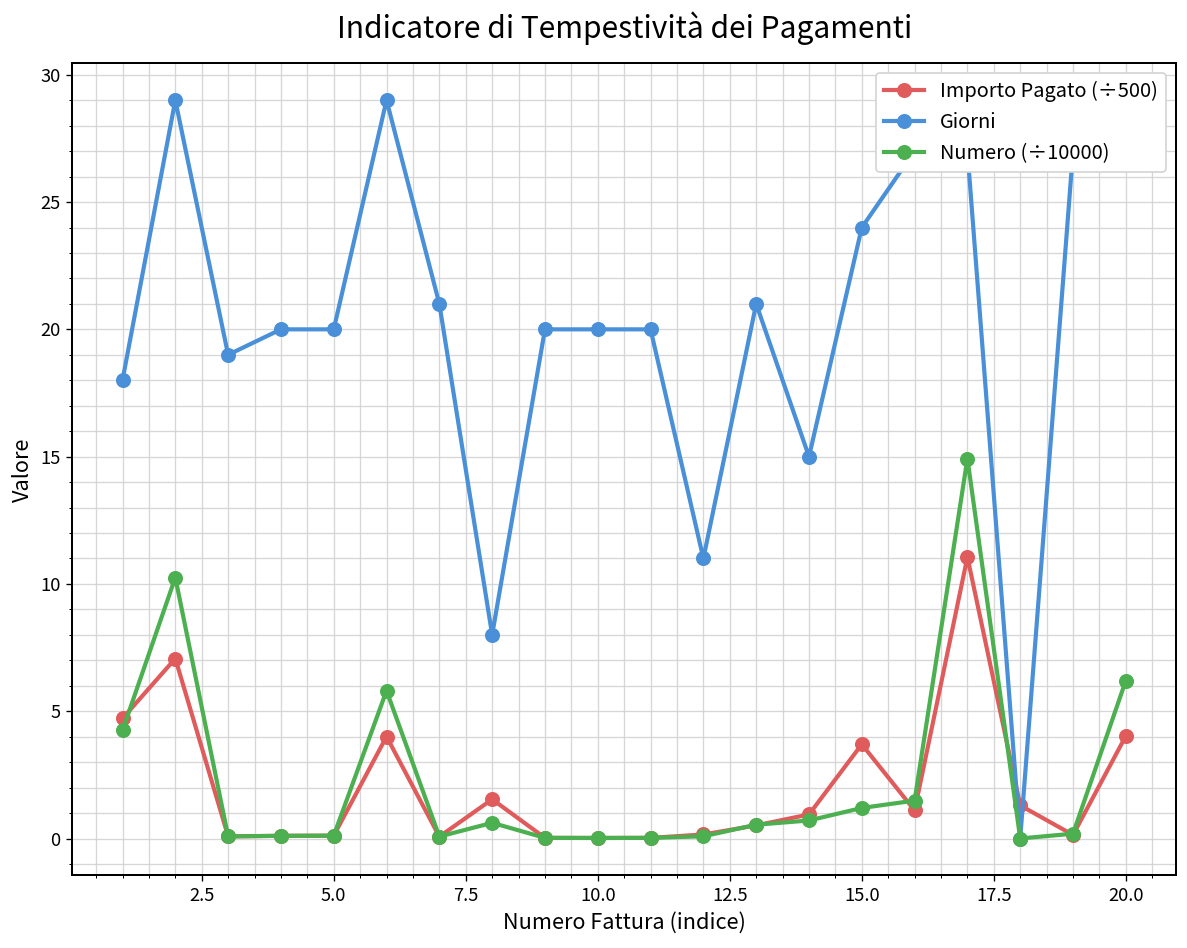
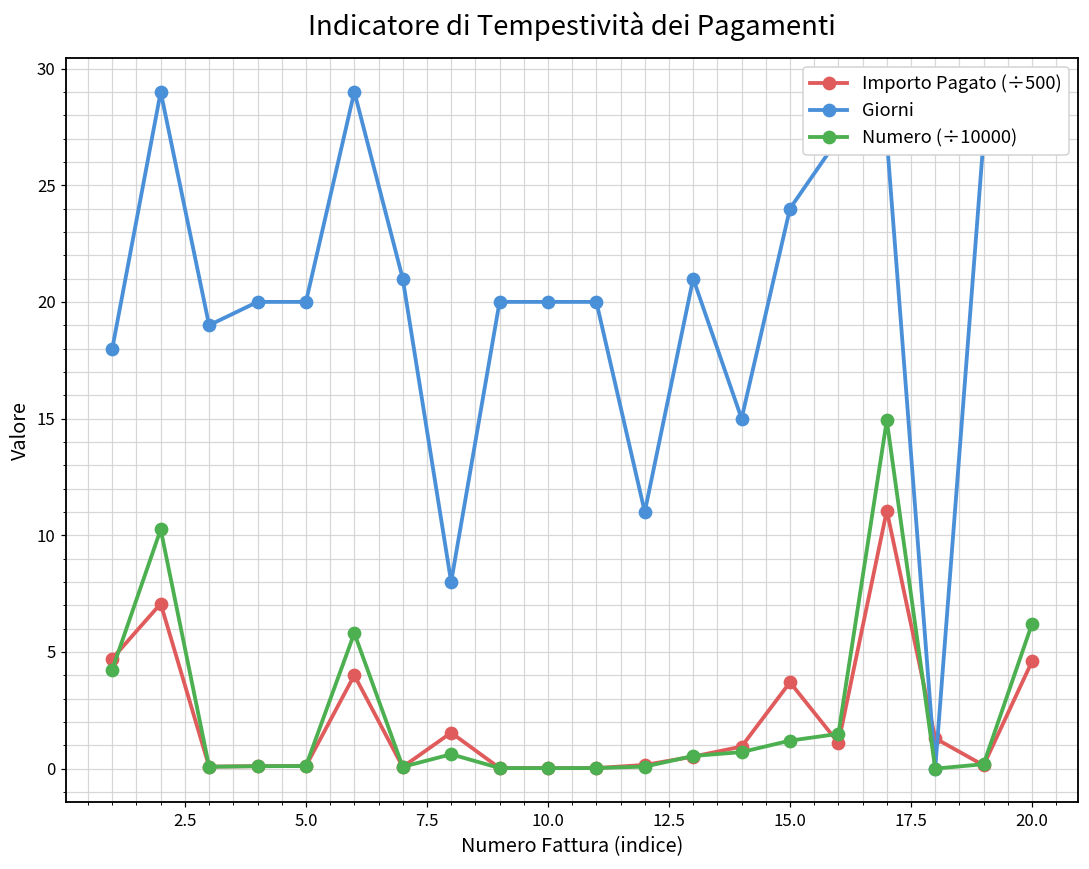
  {
    "Importo Pagato (÷500)": {
      "15.0": 3.7,
-     "20.0": 4.0
+     "20.0": 4.6
    },
    "Giorni": {
      "5.0": 20.0,
      "10.0": 20.0,
      "15.0": 24.0
    },
    "Numero (÷10000)": {
      "15.0": 1.2,
      "20.0": 6.2
    }
  }
